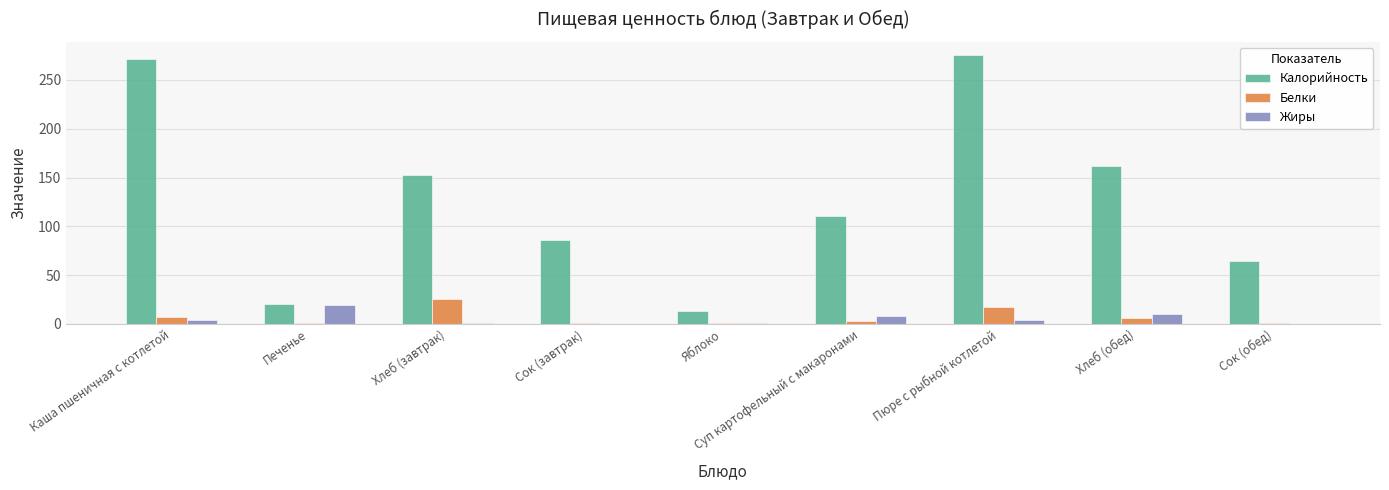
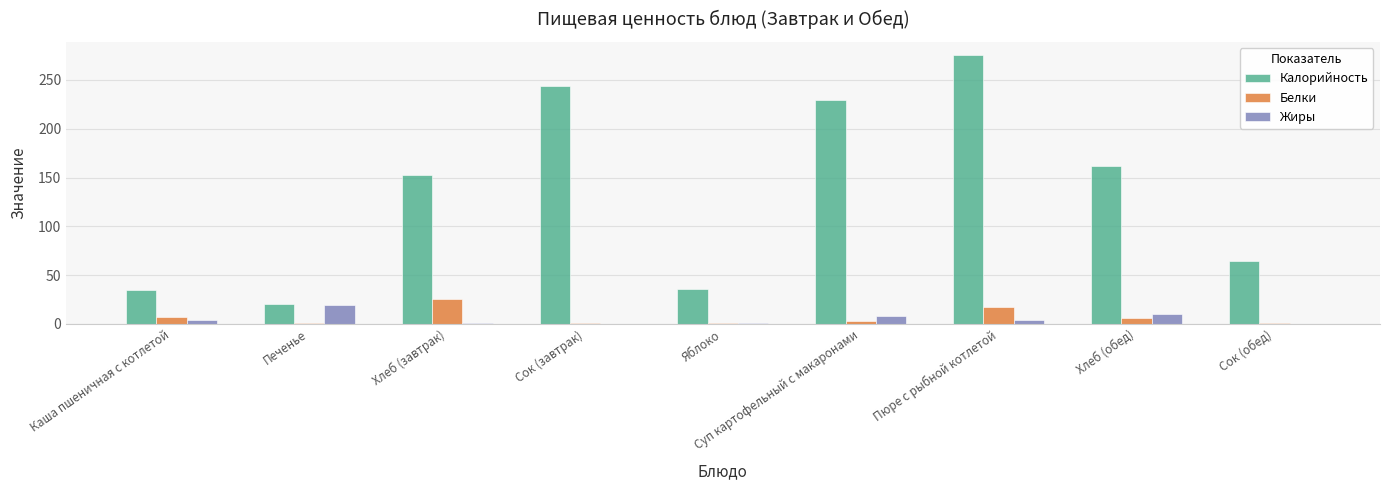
  {
    "Калорийность": {
-     "Каша пшеничная с котлетой": 270,
+     "Каша пшеничная с котлетой": 30,
      "Печенье": 20,
      "Хлеб (завтрак)": 150,
-     "Сок (завтрак)": 90,
-     "Яблоко": 10,
-     "Суп картофельный с макаронами": 110,
+     "Сок (завтрак)": 240,
+     "Яблоко": 40,
+     "Суп картофельный с макаронами": 230,
      "Пюре с рыбной котлетой": 280,
      "Хлеб (обед)": 160,
      "Сок (обед)": 60
    },
    "Белки": {
      "Каша пшеничная с котлетой": 10,
      "Хлеб (завтрак)": 30,
      "Суп картофельный с макаронами": 0,
      "Пюре с рыбной котлетой": 20,
      "Хлеб (обед)": 10
    },
    "Жиры": {
      "Каша пшеничная с котлетой": 0,
      "Печенье": 20,
      "Сок (завтрак)": 0,
      "Суп картофельный с макаронами": 10,
      "Пюре с рыбной котлетой": 0,
      "Хлеб (обед)": 10,
      "Сок (обед)": 0
    }
  }
